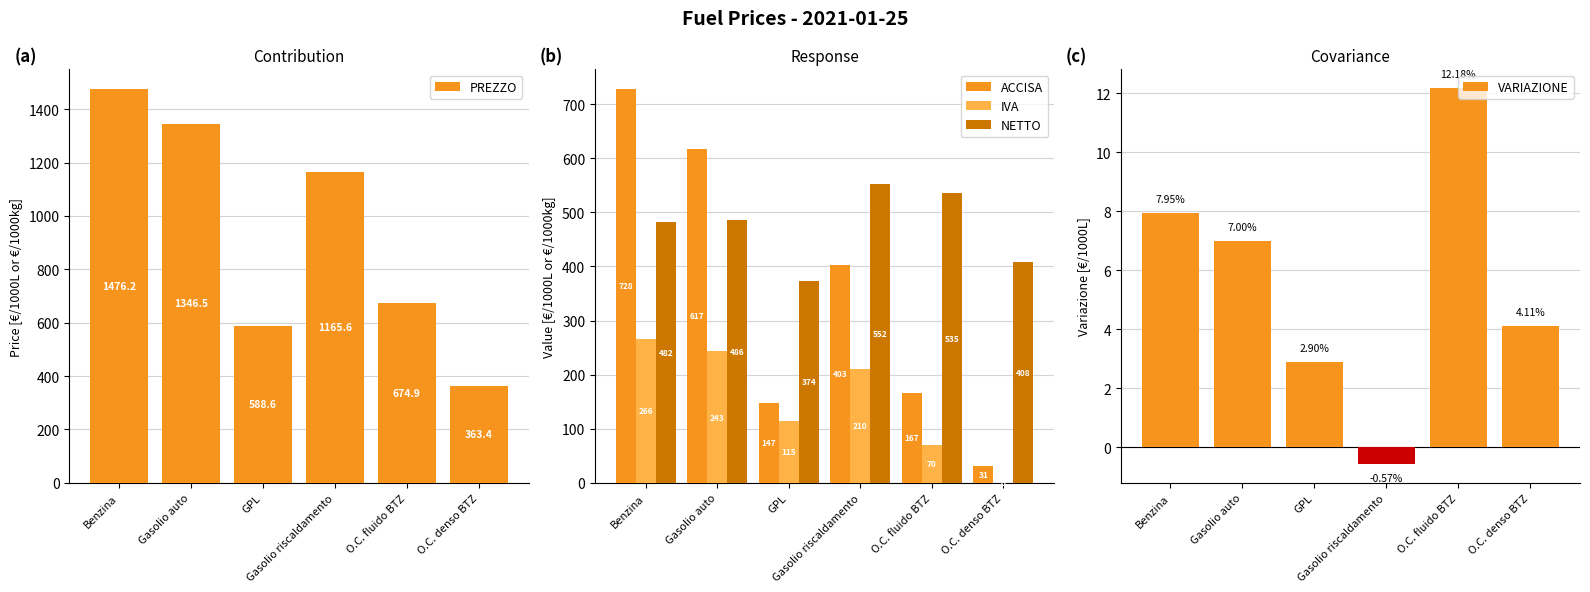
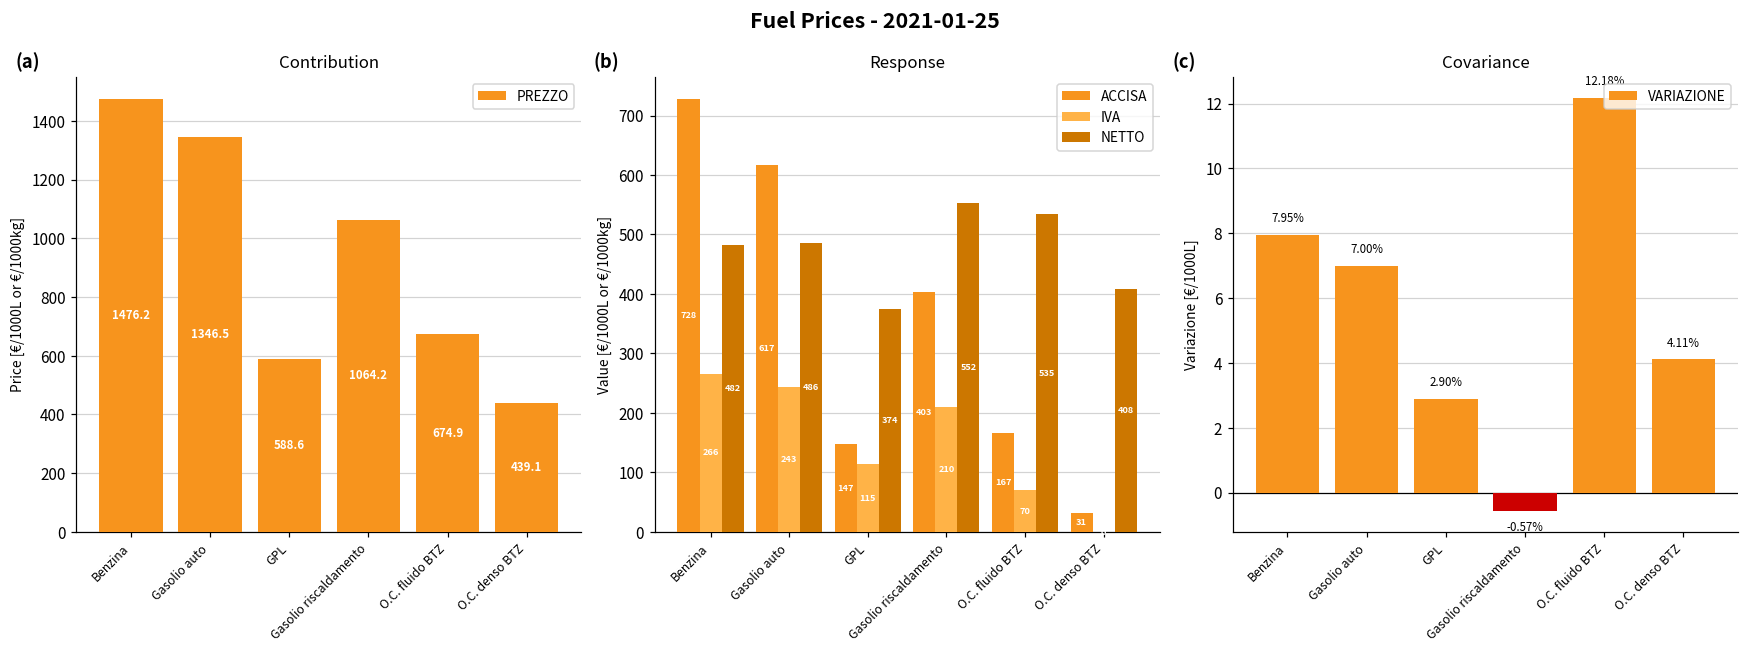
  {
    "Contribution": {
      "Benzina": "1476.2",
      "Gasolio auto": "1346.5",
      "GPL": "588.6",
-     "Gasolio riscaldamento": "1165.6",
+     "Gasolio riscaldamento": "1064.2",
      "O.C. fluido BTZ": "674.9",
-     "O.C. denso BTZ": "363.4"
+     "O.C. denso BTZ": "439.1"
    },
    "Covariance": {
      "Benzina": "7.95%",
      "Gasolio auto": "7.00%",
      "GPL": "2.90%",
      "Gasolio riscaldamento": "-0.57%",
      "O.C. denso BTZ": "4.11%"
    }
  }
